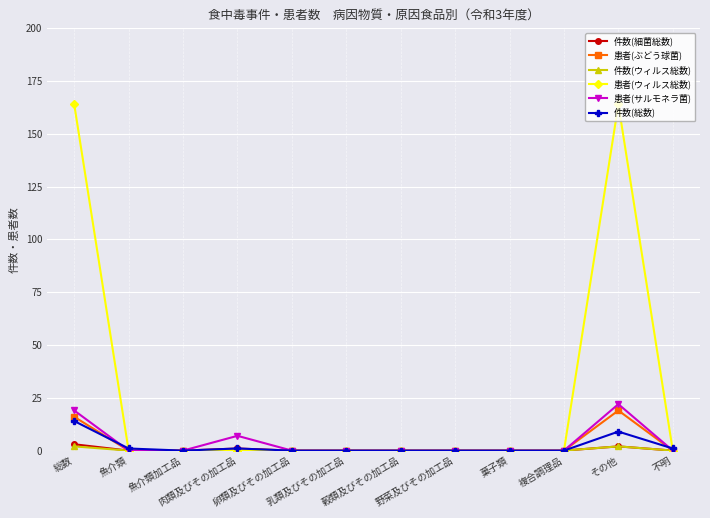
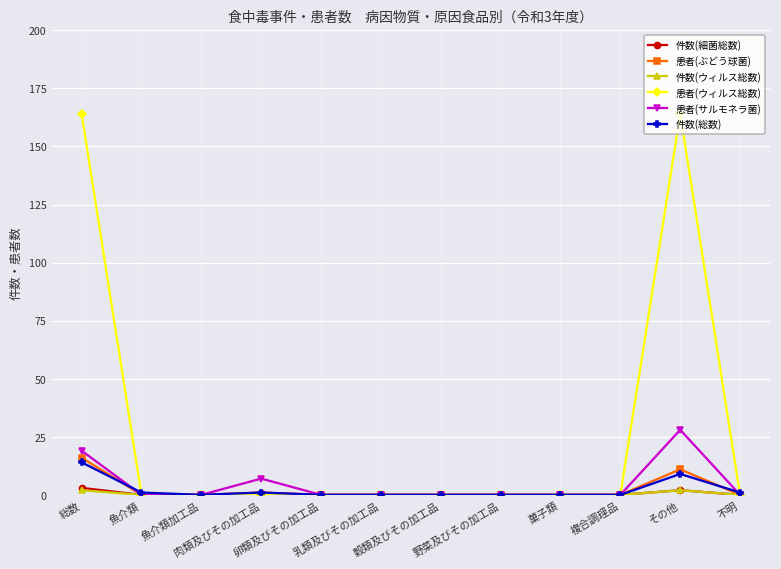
  {
    "患者(ぶどう球菌)": {
      "総数": 16,
-     "その他": 19
+     "その他": 11
    },
    "患者(ウィルス総数)": {
      "総数": 164
    },
    "患者(サルモネラ菌)": {
      "総数": 19,
      "肉類及びその加工品": 7,
-     "その他": 22
+     "その他": 28
    },
    "件数(総数)": {
      "総数": 14,
      "その他": 9
    }
  }
